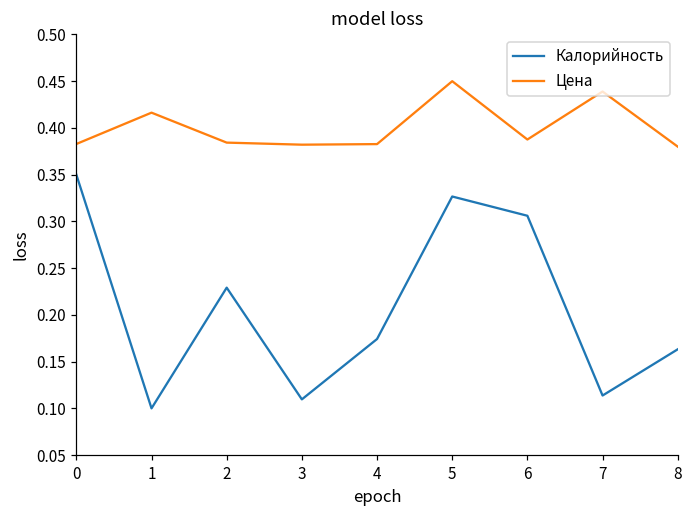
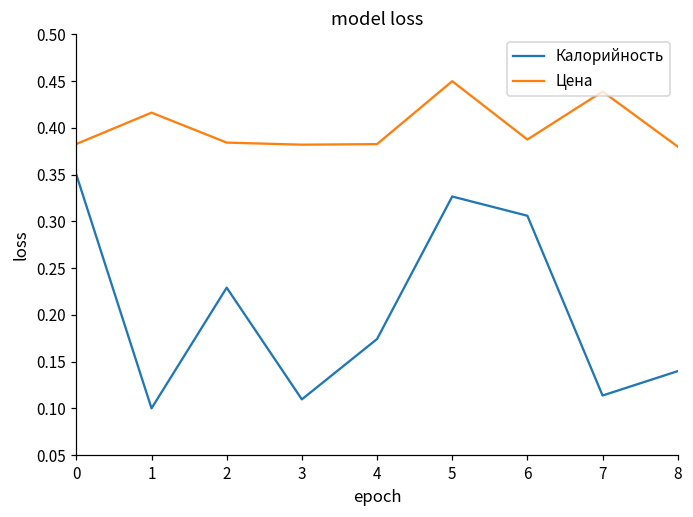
  {
    "Калорийность": {
      "0": 0.35,
      "1": 0.10,
      "2": 0.23,
      "3": 0.11,
      "4": 0.17,
      "5": 0.33,
      "6": 0.31,
      "7": 0.11,
-     "8": 0.16
+     "8": 0.14
    },
    "Цена": {
      "0": 0.38,
      "1": 0.42,
      "2": 0.38,
      "3": 0.38,
      "4": 0.38,
      "5": 0.45,
      "6": 0.39,
      "8": 0.38
    }
  }
